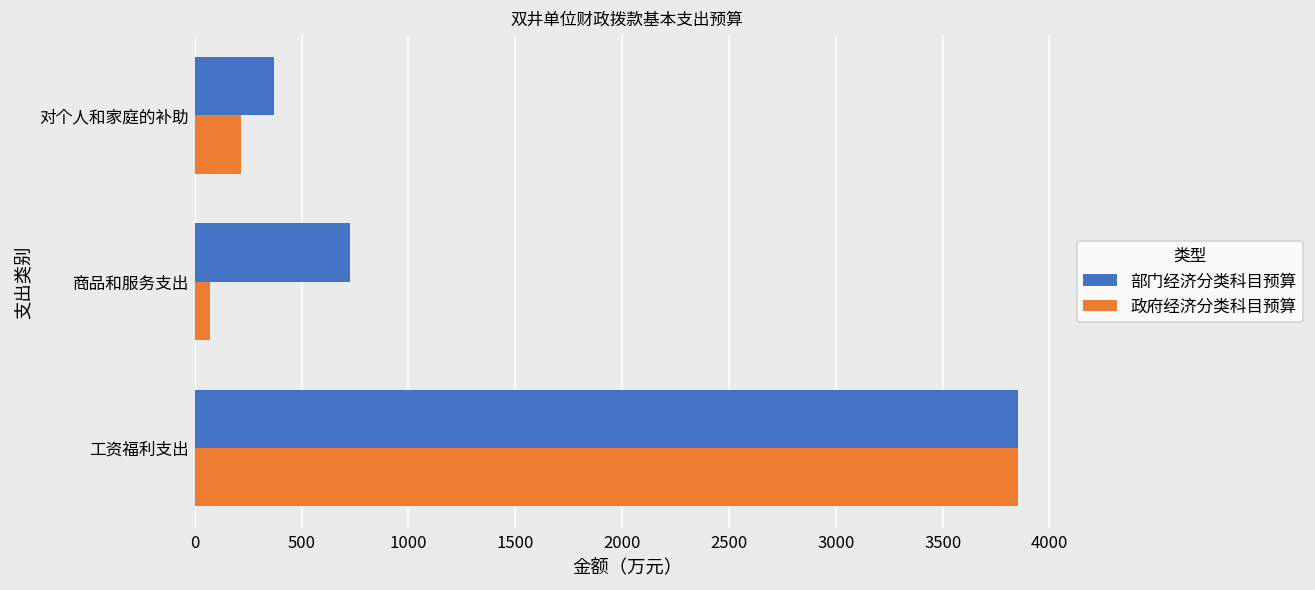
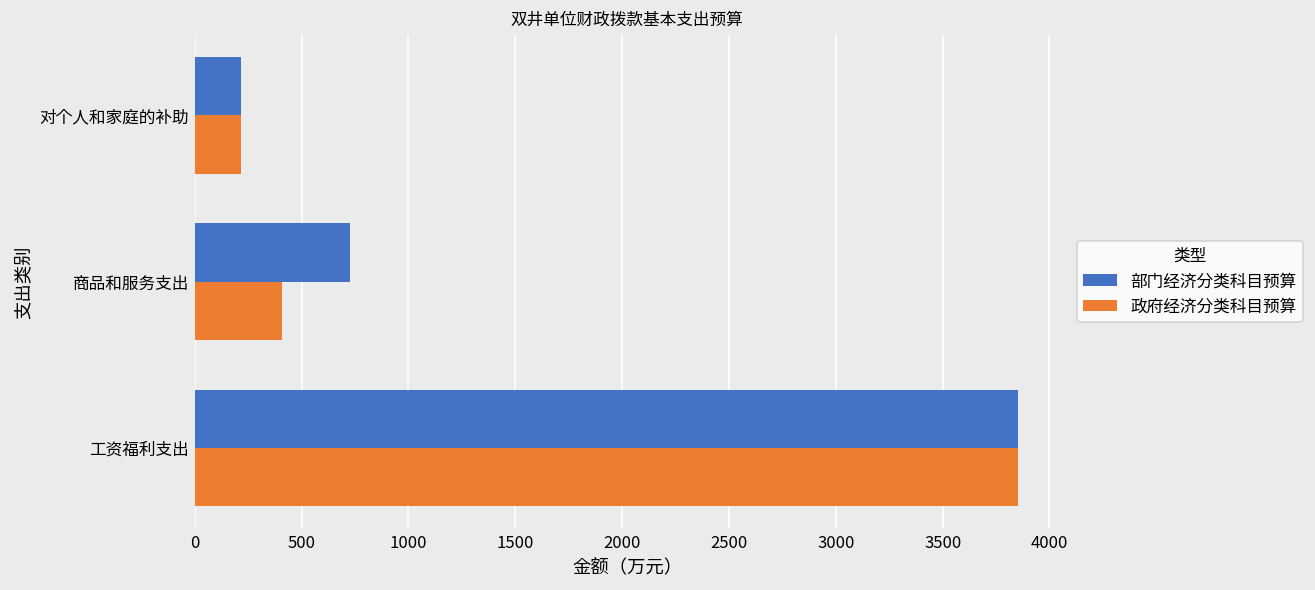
  {
    "部门经济分类科目预算": {
-     "对个人和家庭的补助": 370,
+     "对个人和家庭的补助": 220,
      "商品和服务支出": 730,
      "工资福利支出": 3860
    },
    "政府经济分类科目预算": {
      "对个人和家庭的补助": 220,
-     "商品和服务支出": 70,
+     "商品和服务支出": 410,
      "工资福利支出": 3860
    }
  }
